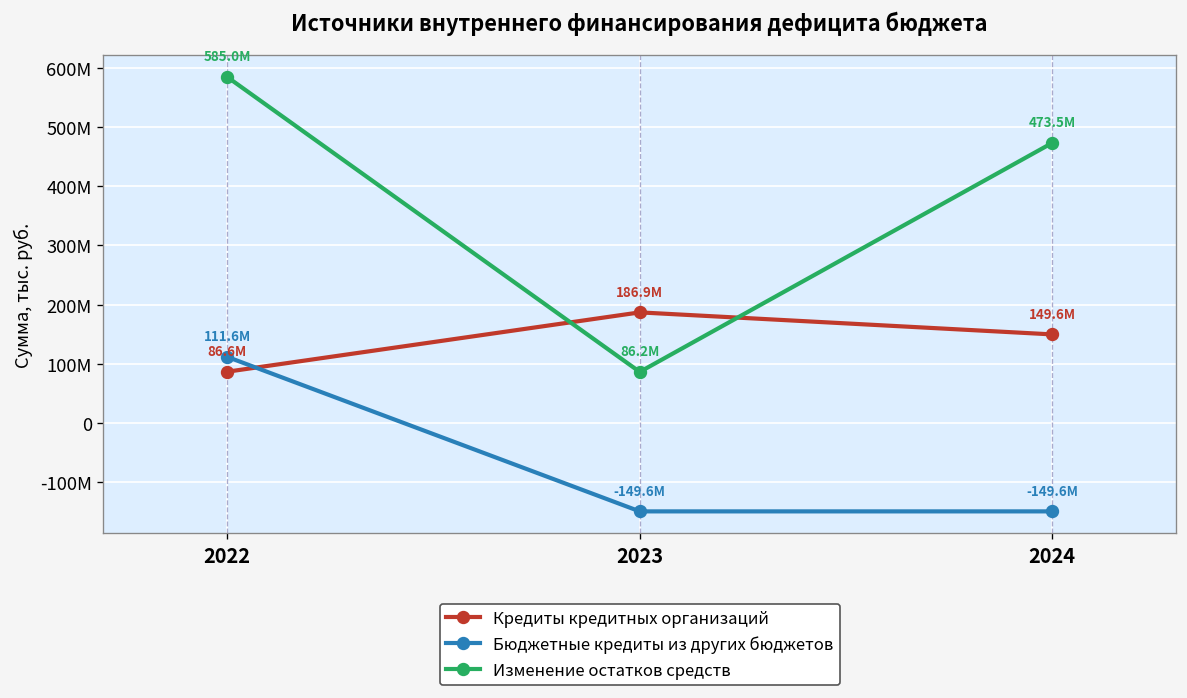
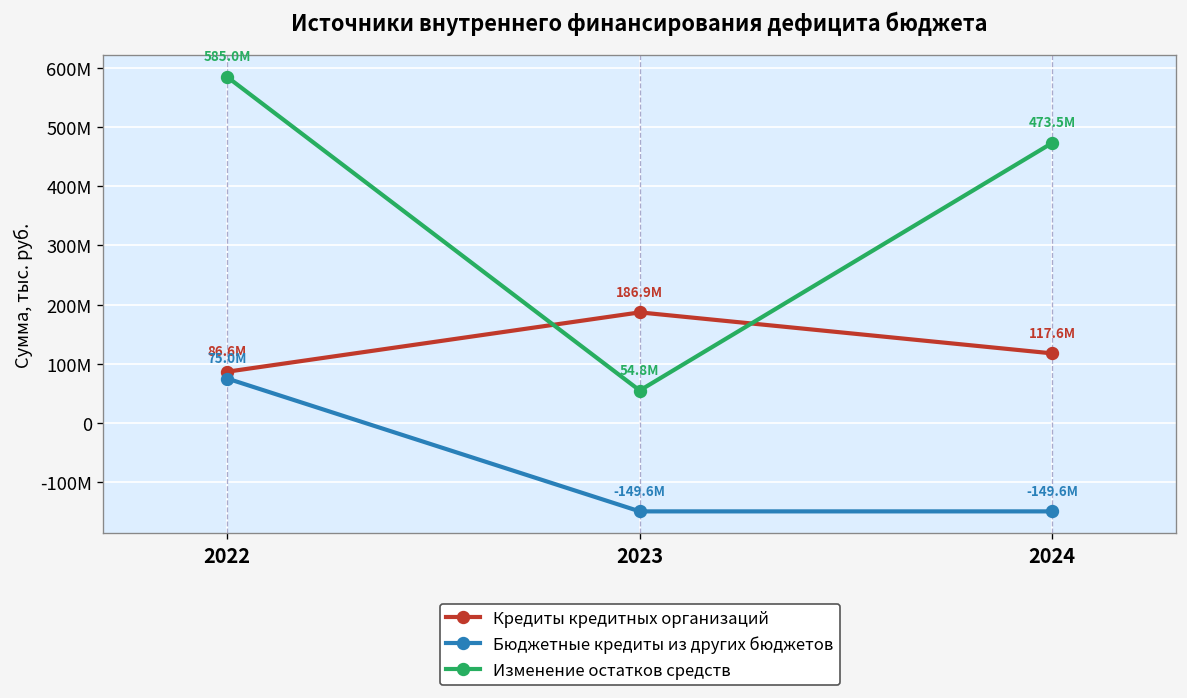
  {
    "Кредиты кредитных организаций": {
      "2023": "186.9M",
-     "2024": "149.6M"
+     "2024": "117.6M"
    },
    "Бюджетные кредиты из других бюджетов": {
-     "2022": "111.6M",
+     "2022": "75.0M",
      "2023": "-149.6M",
      "2024": "-149.6M"
    },
    "Изменение остатков средств": {
      "2022": "585.0M",
-     "2023": "86.2M",
+     "2023": "54.8M",
      "2024": "473.5M"
    }
  }
